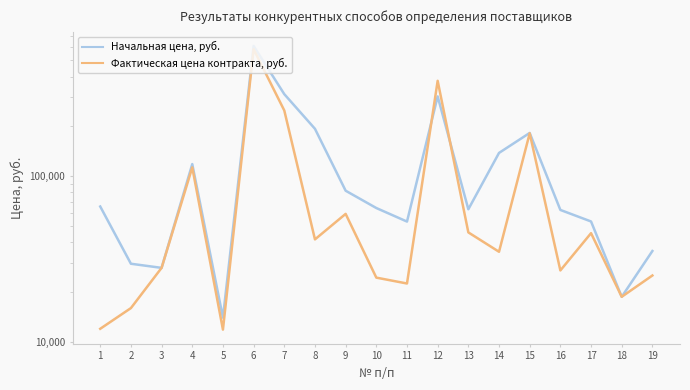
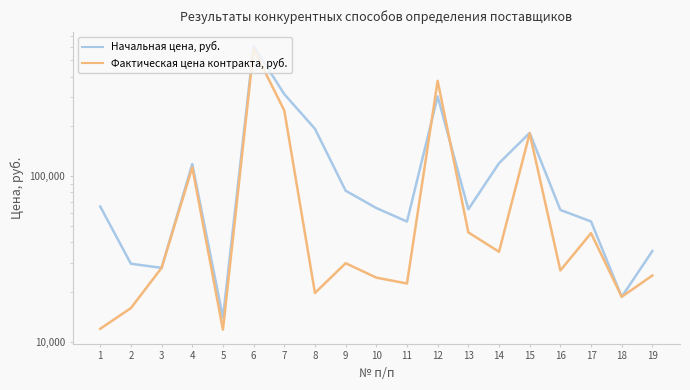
  {
    "Начальная цена, руб.": {
      "1": "66,000",
      "2": "30,000",
      "4": "120,000",
      "5": "14,000",
      "7": "310,000",
      "8": "190,000",
      "9": "80,000",
      "10": "64,000",
      "11": "53,000",
      "12": "300,000",
      "13": "63,000",
-     "14": "140,000",
+     "14": "120,000",
      "16": "63,000",
      "17": "53,000",
      "19": "35,000"
    },
    "Фактическая цена контракта, руб.": {
      "1": "12,000",
      "2": "16,000",
      "4": "110,000",
      "5": "12,000",
      "7": "250,000",
-     "8": "42,000",
-     "9": "59,000",
+     "8": "20,000",
+     "9": "30,000",
      "10": "24,000",
      "11": "23,000",
      "12": "380,000",
      "13": "46,000",
      "14": "35,000",
      "16": "27,000",
      "17": "45,000",
      "19": "25,000"
    }
  }
